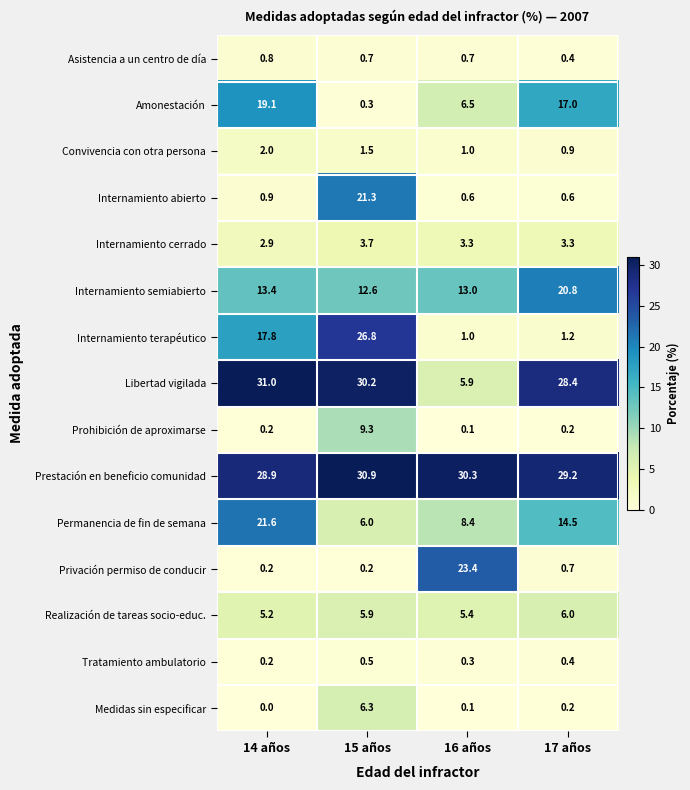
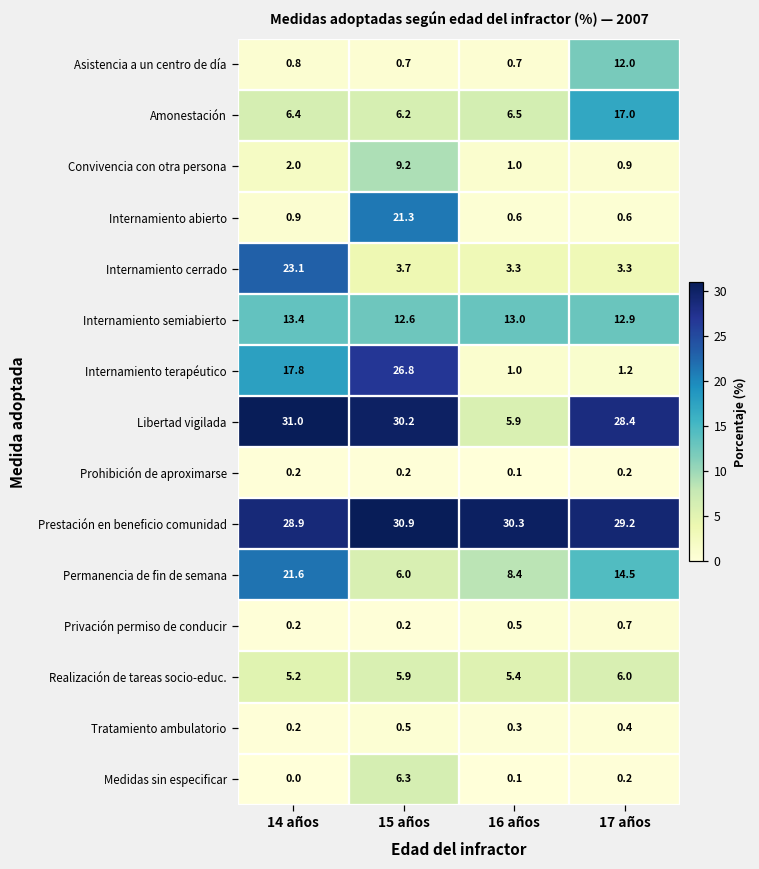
  {
    "Asistencia a un centro de día": {
      "14 años": 0.8,
      "15 años": 0.7,
      "16 años": 0.7,
-     "17 años": 0.4
+     "17 años": 12.0
    },
    "Amonestación": {
-     "14 años": 19.1,
-     "15 años": 0.3,
+     "14 años": 6.4,
+     "15 años": 6.2,
      "16 años": 6.5,
      "17 años": 17.0
    },
    "Convivencia con otra persona": {
      "14 años": 2.0,
-     "15 años": 1.5,
+     "15 años": 9.2,
      "16 años": 1.0,
      "17 años": 0.9
    },
    "Internamiento abierto": {
      "14 años": 0.9,
      "15 años": 21.3,
      "16 años": 0.6,
      "17 años": 0.6
    },
    "Internamiento cerrado": {
-     "14 años": 2.9,
+     "14 años": 23.1,
      "15 años": 3.7,
      "16 años": 3.3,
      "17 años": 3.3
    },
    "Internamiento semiabierto": {
      "14 años": 13.4,
      "15 años": 12.6,
      "16 años": 13.0,
-     "17 años": 20.8
+     "17 años": 12.9
    },
    "Internamiento terapéutico": {
      "14 años": 17.8,
      "15 años": 26.8,
      "16 años": 1.0,
      "17 años": 1.2
    },
    "Libertad vigilada": {
      "14 años": 31.0,
      "15 años": 30.2,
      "16 años": 5.9,
      "17 años": 28.4
    },
    "Prohibición de aproximarse": {
      "14 años": 0.2,
-     "15 años": 9.3,
+     "15 años": 0.2,
      "16 años": 0.1,
      "17 años": 0.2
    },
    "Prestación en beneficio comunidad": {
      "14 años": 28.9,
      "15 años": 30.9,
      "16 años": 30.3,
      "17 años": 29.2
    },
    "Permanencia de fin de semana": {
      "14 años": 21.6,
      "15 años": 6.0,
      "16 años": 8.4,
      "17 años": 14.5
    },
    "Privación permiso de conducir": {
      "14 años": 0.2,
      "15 años": 0.2,
-     "16 años": 23.4,
+     "16 años": 0.5,
      "17 años": 0.7
    },
    "Realización de tareas socio-educ.": {
      "14 años": 5.2,
      "15 años": 5.9,
      "16 años": 5.4,
      "17 años": 6.0
    },
    "Tratamiento ambulatorio": {
      "14 años": 0.2,
      "15 años": 0.5,
      "16 años": 0.3,
      "17 años": 0.4
    },
    "Medidas sin especificar": {
      "14 años": 0.0,
      "15 años": 6.3,
      "16 años": 0.1,
      "17 años": 0.2
    }
  }
